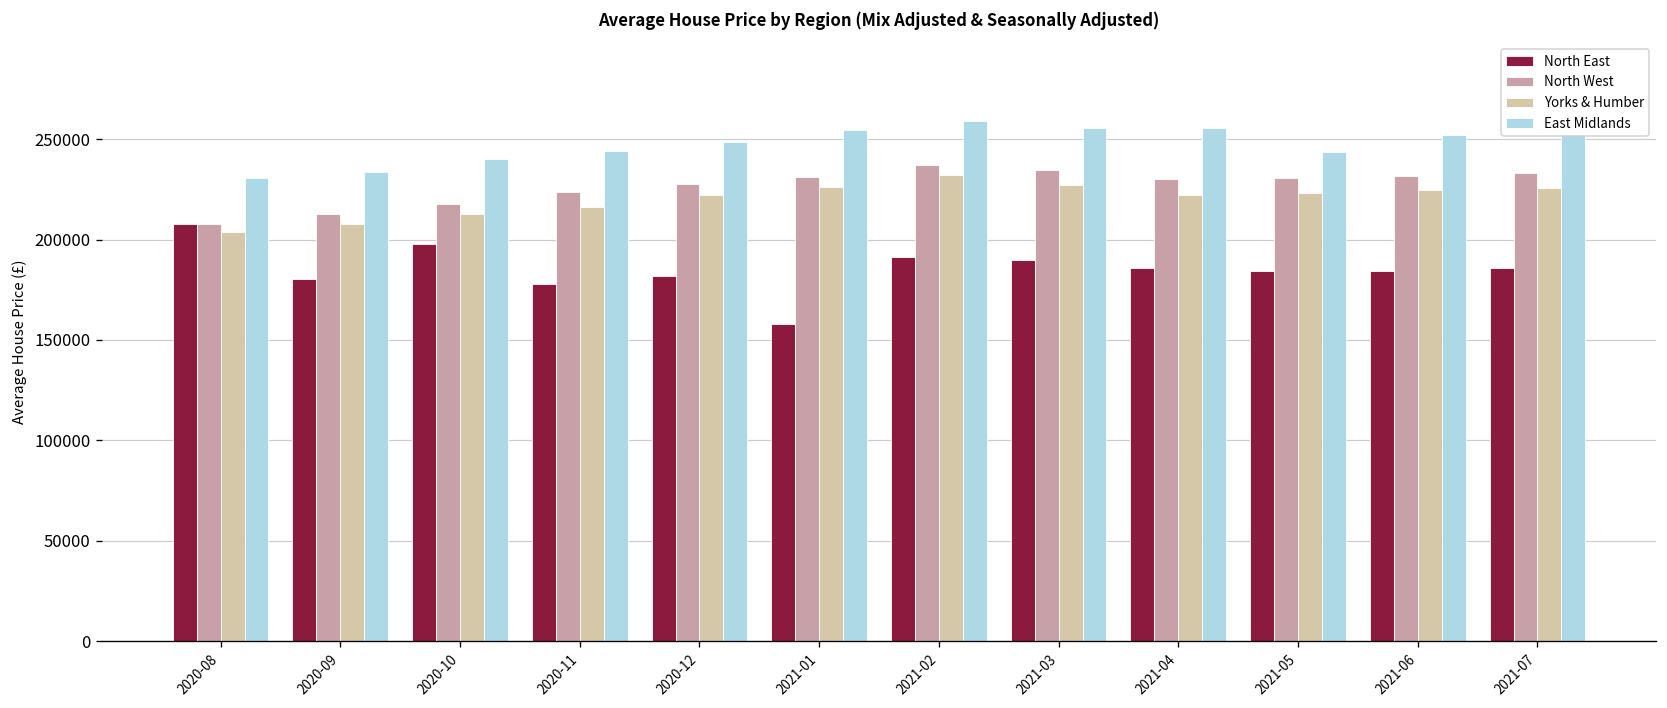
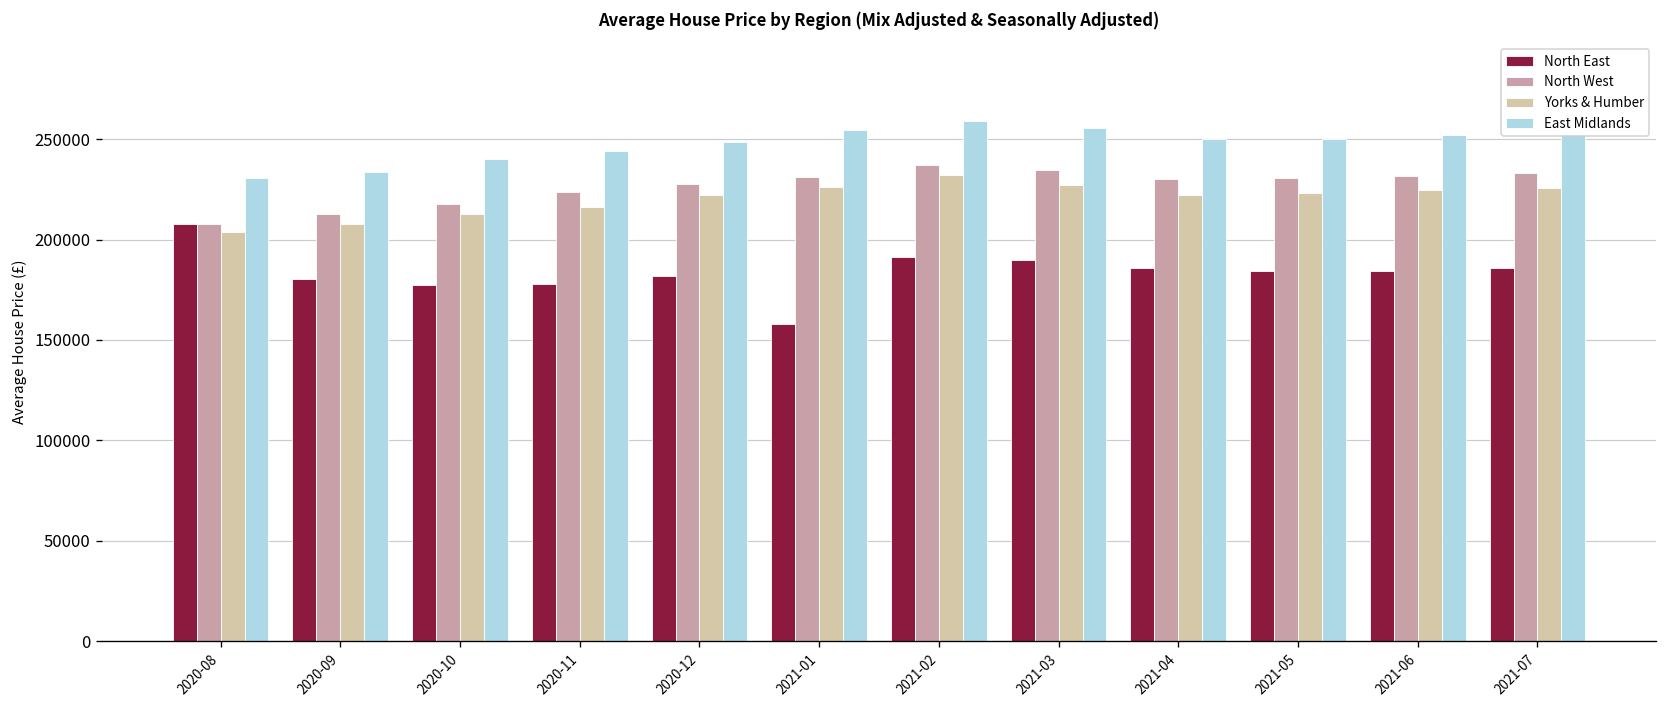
  {
    "North East": {
      "2020-08": 208000,
      "2020-09": 181000,
-     "2020-10": 198000,
+     "2020-10": 177000,
      "2020-11": 178000,
      "2020-12": 182000,
      "2021-01": 158000,
      "2021-02": 191000,
      "2021-03": 190000,
      "2021-04": 186000,
      "2021-05": 184000,
      "2021-06": 185000,
      "2021-07": 186000
    },
    "East Midlands": {
      "2020-08": 230000,
      "2020-09": 234000,
      "2020-10": 240000,
      "2020-11": 244000,
      "2020-12": 249000,
      "2021-01": 255000,
      "2021-02": 259000,
      "2021-03": 255000,
-     "2021-04": 255000,
-     "2021-05": 243000,
+     "2021-04": 250000,
+     "2021-05": 250000,
      "2021-06": 252000,
      "2021-07": 252000
    }
  }
